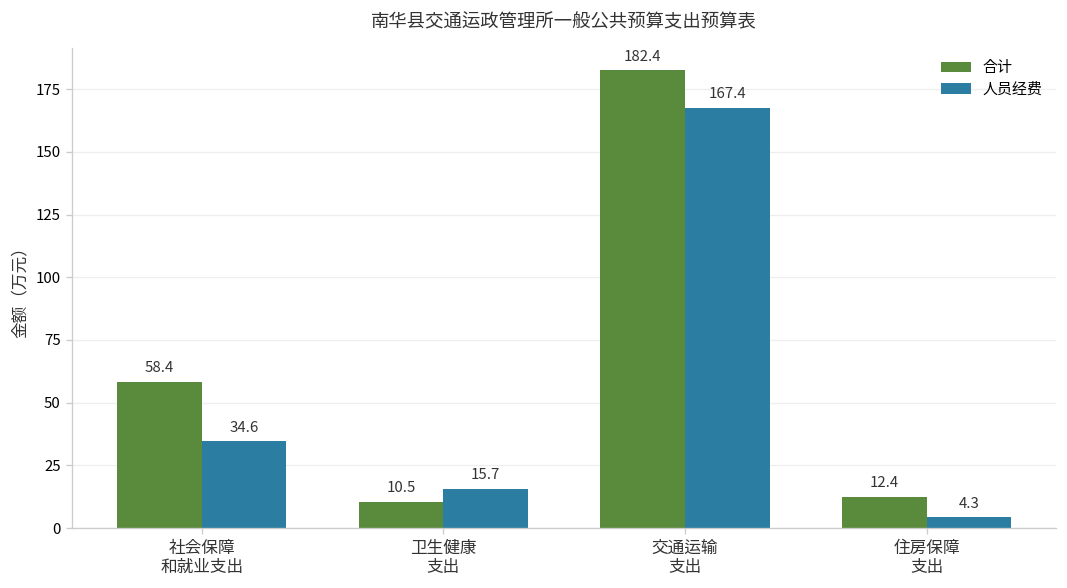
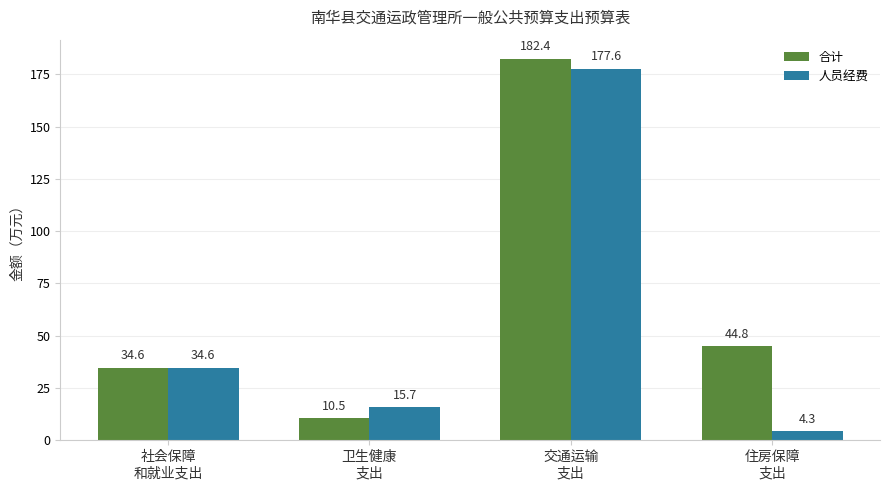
  {
    "合计": {
-     "社会保障 和就业支出": 58.4,
+     "社会保障 和就业支出": 34.6,
      "卫生健康 支出": 10.5,
      "交通运输 支出": 182.4,
-     "住房保障 支出": 12.4
+     "住房保障 支出": 44.8
    },
    "人员经费": {
      "社会保障 和就业支出": 34.6,
      "卫生健康 支出": 15.7,
-     "交通运输 支出": 167.4,
+     "交通运输 支出": 177.6,
      "住房保障 支出": 4.3
    }
  }
